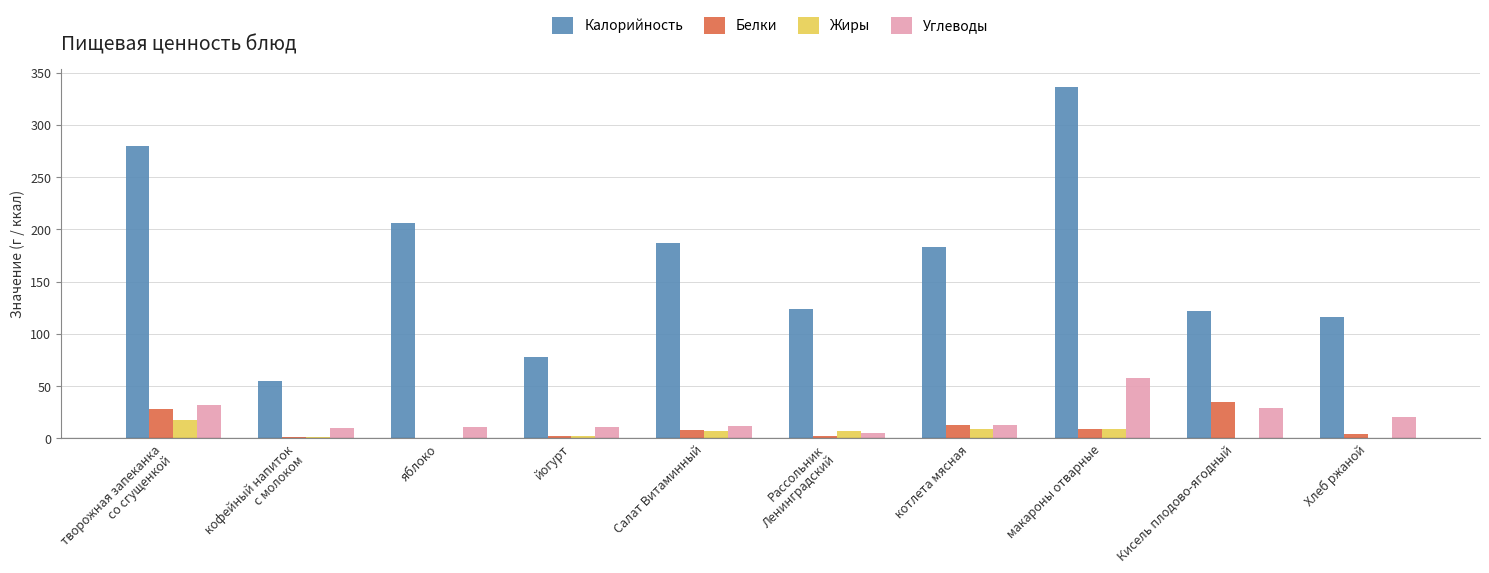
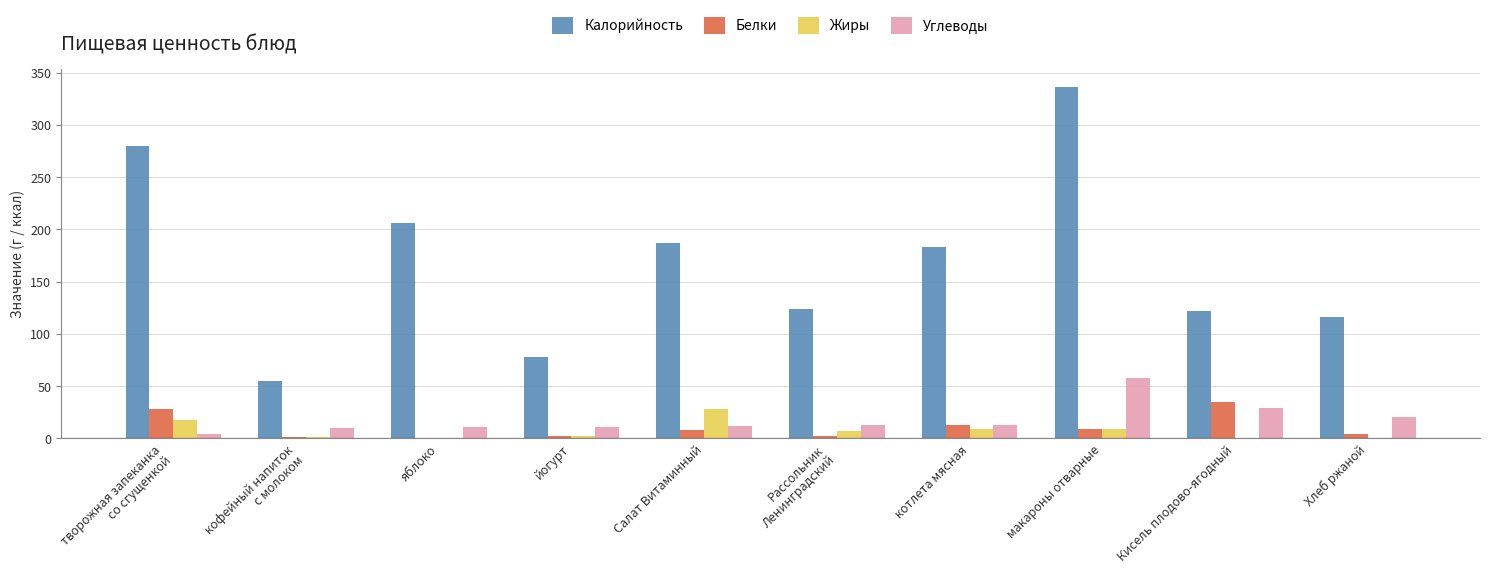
  {
    "Калорийность": {
      "творожная запеканка со сгущенкой": 280,
      "кофейный напиток с молоком": 55,
      "яблоко": 206,
      "йогурт": 78,
      "Салат Витаминный": 187,
      "Рассольник Ленинградский": 124,
      "котлета мясная": 183,
      "макароны отварные": 337,
      "Кисель плодово-ягодный": 122,
      "Хлеб ржаной": 116
    },
    "Белки": {
      "творожная запеканка со сгущенкой": 28,
      "йогурт": 3,
      "Салат Витаминный": 8,
      "Рассольник Ленинградский": 3,
      "котлета мясная": 12,
      "макароны отварные": 9,
      "Кисель плодово-ягодный": 35,
      "Хлеб ржаной": 4
    },
    "Жиры": {
      "творожная запеканка со сгущенкой": 18,
      "яблоко": 0,
      "йогурт": 3,
-     "Салат Витаминный": 7,
+     "Салат Витаминный": 28,
      "Рассольник Ленинградский": 7,
      "котлета мясная": 9,
      "макароны отварные": 9,
      "Кисель плодово-ягодный": 0
    },
    "Углеводы": {
-     "творожная запеканка со сгущенкой": 32,
+     "творожная запеканка со сгущенкой": 4,
      "кофейный напиток с молоком": 10,
      "яблоко": 11,
      "йогурт": 11,
      "Салат Витаминный": 12,
-     "Рассольник Ленинградский": 6,
+     "Рассольник Ленинградский": 13,
      "котлета мясная": 13,
      "макароны отварные": 58,
      "Кисель плодово-ягодный": 29,
      "Хлеб ржаной": 21
    }
  }
